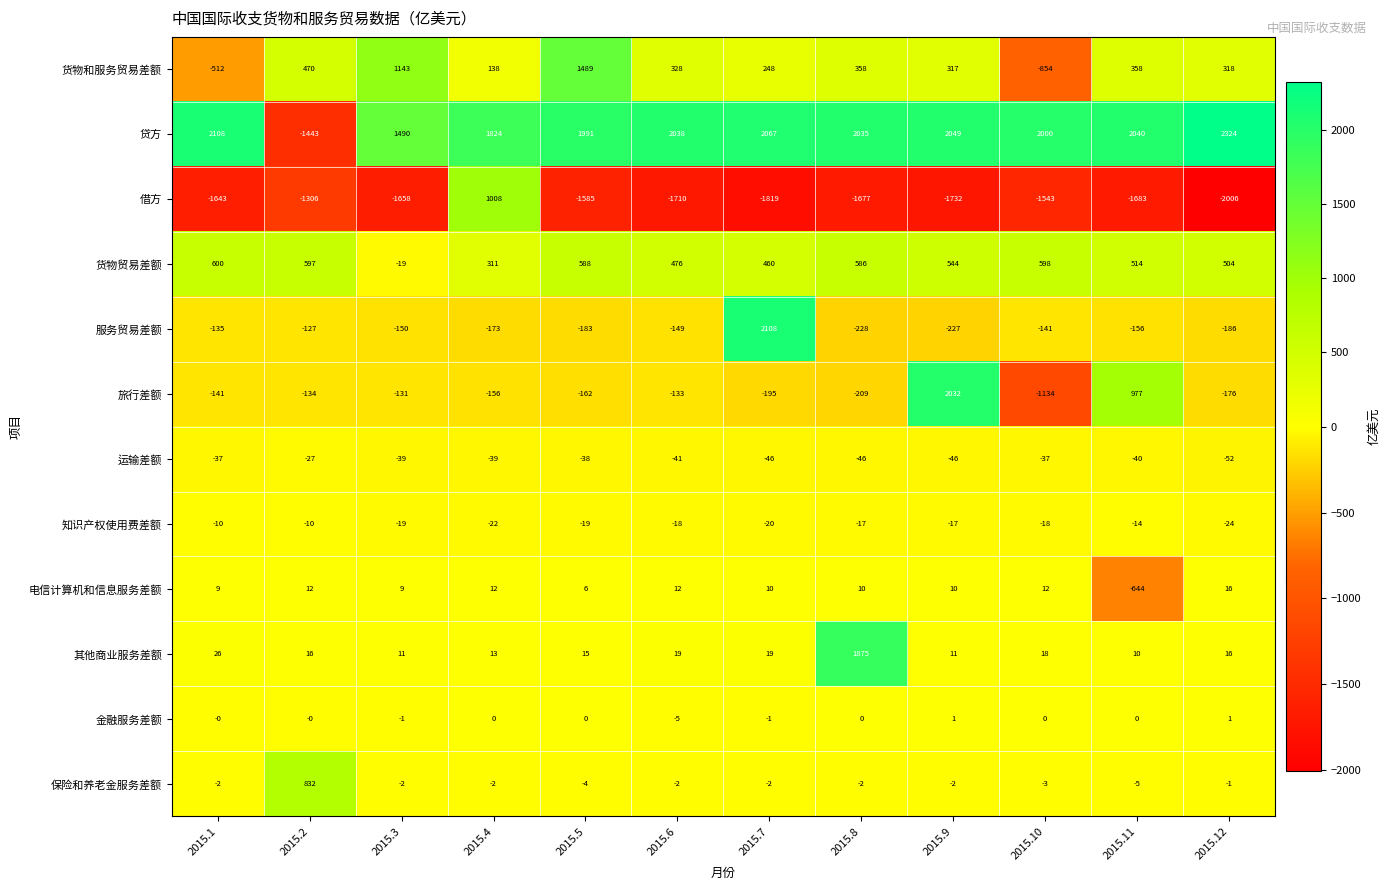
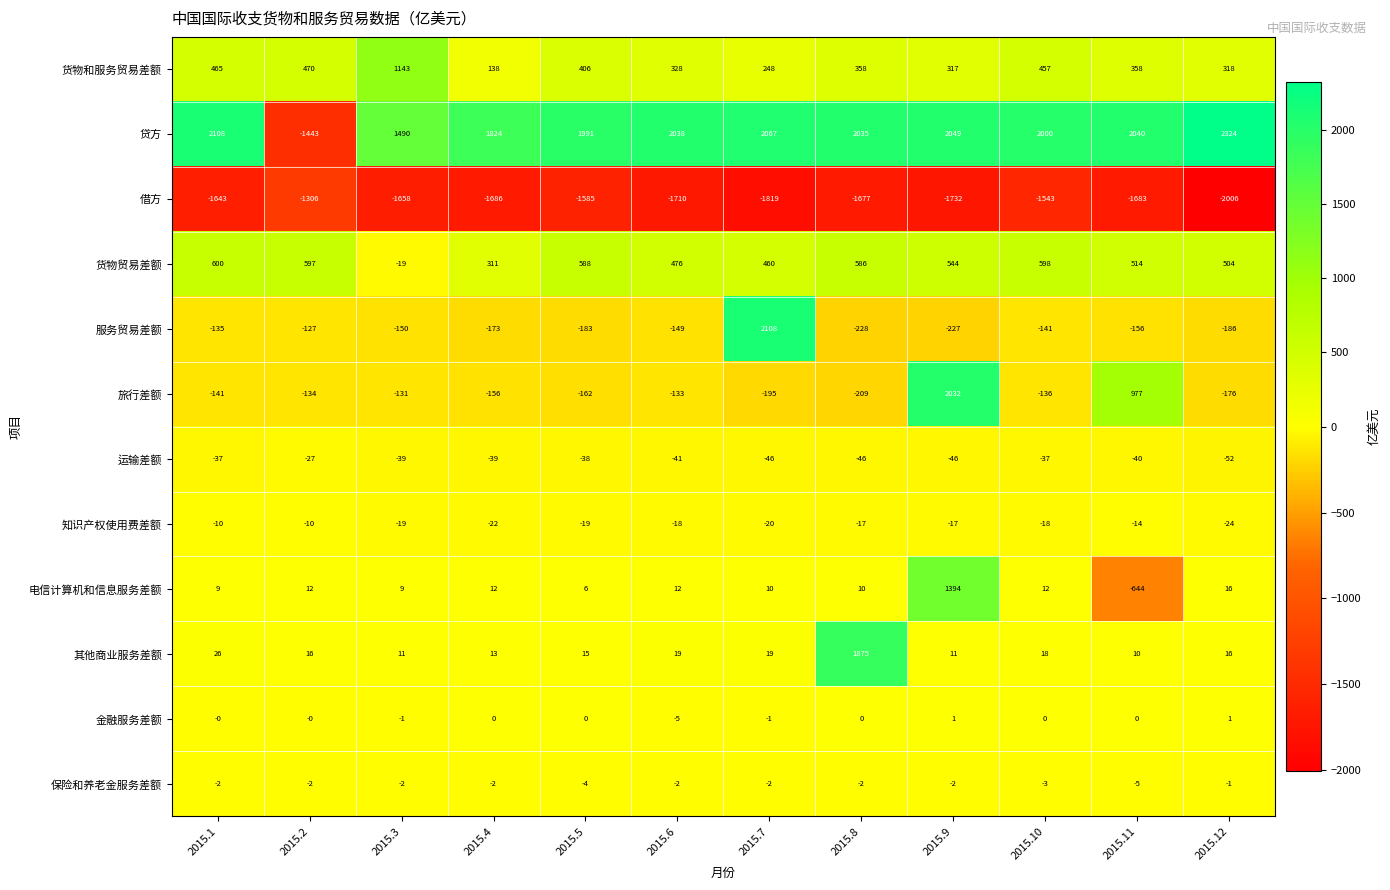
  {
    "货物和服务贸易差额": {
-     "2015.1": -512,
+     "2015.1": 465,
      "2015.2": 470,
      "2015.3": 1143,
      "2015.4": 138,
-     "2015.5": 1489,
+     "2015.5": 406,
      "2015.6": 328,
      "2015.7": 248,
      "2015.8": 358,
      "2015.9": 317,
-     "2015.10": -854,
+     "2015.10": 457,
      "2015.11": 358,
      "2015.12": 318
    },
    "贷方": {
      "2015.1": 2108,
      "2015.2": -1443,
      "2015.3": 1490,
      "2015.4": 1824,
      "2015.5": 1991,
      "2015.6": 2038,
      "2015.7": 2067,
      "2015.8": 2035,
      "2015.9": 2049,
      "2015.10": 2000,
      "2015.11": 2040,
      "2015.12": 2324
    },
    "借方": {
      "2015.1": -1643,
      "2015.2": -1306,
      "2015.3": -1658,
-     "2015.4": 1008,
+     "2015.4": -1686,
      "2015.5": -1585,
      "2015.6": -1710,
      "2015.7": -1819,
      "2015.8": -1677,
      "2015.9": -1732,
      "2015.10": -1543,
      "2015.11": -1683,
      "2015.12": -2006
    },
    "货物贸易差额": {
      "2015.1": 600,
      "2015.2": 597,
      "2015.3": -19,
      "2015.4": 311,
      "2015.5": 588,
      "2015.6": 476,
      "2015.7": 460,
      "2015.8": 586,
      "2015.9": 544,
      "2015.10": 598,
      "2015.11": 514,
      "2015.12": 504
    },
    "服务贸易差额": {
      "2015.1": -135,
      "2015.2": -127,
      "2015.3": -150,
      "2015.4": -173,
      "2015.5": -183,
      "2015.6": -149,
      "2015.7": 2108,
      "2015.8": -228,
      "2015.9": -227,
      "2015.10": -141,
      "2015.11": -156,
      "2015.12": -186
    },
    "旅行差额": {
      "2015.1": -141,
      "2015.2": -134,
      "2015.3": -131,
      "2015.4": -156,
      "2015.5": -162,
      "2015.6": -133,
      "2015.7": -195,
      "2015.8": -209,
      "2015.9": 2032,
-     "2015.10": -1134,
+     "2015.10": -136,
      "2015.11": 977,
      "2015.12": -176
    },
    "运输差额": {
      "2015.1": -37,
      "2015.2": -27,
      "2015.3": -39,
      "2015.4": -39,
      "2015.5": -38,
      "2015.6": -41,
      "2015.7": -46,
      "2015.8": -46,
      "2015.9": -46,
      "2015.10": -37,
      "2015.11": -40,
      "2015.12": -52
    },
    "知识产权使用费差额": {
      "2015.1": -10,
      "2015.2": -10,
      "2015.3": -19,
      "2015.4": -22,
      "2015.5": -19,
      "2015.6": -18,
      "2015.7": -20,
      "2015.8": -17,
      "2015.9": -17,
      "2015.10": -18,
      "2015.11": -14,
      "2015.12": -24
    },
    "电信计算机和信息服务差额": {
      "2015.1": 9,
      "2015.2": 12,
      "2015.3": 9,
      "2015.4": 12,
      "2015.5": 6,
      "2015.6": 12,
      "2015.7": 10,
      "2015.8": 10,
-     "2015.9": 10,
+     "2015.9": 1394,
      "2015.10": 12,
      "2015.11": -644,
      "2015.12": 16
    },
    "其他商业服务差额": {
      "2015.1": 26,
      "2015.2": 16,
      "2015.3": 11,
      "2015.4": 13,
      "2015.5": 15,
      "2015.6": 19,
      "2015.7": 19,
      "2015.8": 1875,
      "2015.9": 11,
      "2015.10": 18,
      "2015.11": 10,
      "2015.12": 16
    },
    "金融服务差额": {
      "2015.1": -0,
      "2015.2": -0,
      "2015.3": -1,
      "2015.4": 0,
      "2015.5": 0,
      "2015.6": -5,
      "2015.7": -1,
      "2015.8": 0,
      "2015.9": 1,
      "2015.10": 0,
      "2015.11": 0,
      "2015.12": 1
    },
    "保险和养老金服务差额": {
      "2015.1": -2,
-     "2015.2": 832,
+     "2015.2": -2,
      "2015.3": -2,
      "2015.4": -2,
      "2015.5": -4,
      "2015.6": -2,
      "2015.7": -2,
      "2015.8": -2,
      "2015.9": -2,
      "2015.10": -3,
      "2015.11": -5,
      "2015.12": -1
    }
  }
